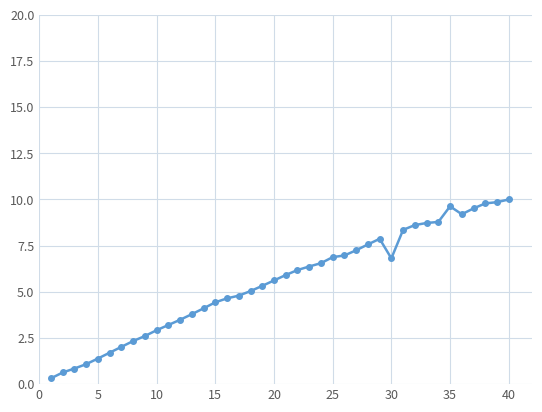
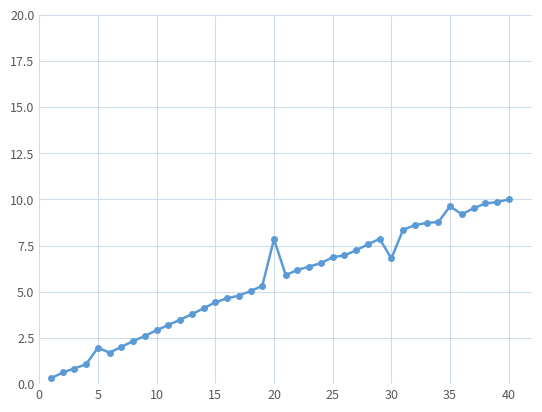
  {
-   "5": 1.4,
+   "5": 2.0,
    "10": 2.9,
    "15": 4.4,
-   "20": 5.6,
+   "20": 7.8,
    "25": 6.9,
    "30": 6.8,
    "35": 9.6,
    "40": 10.0
  }
